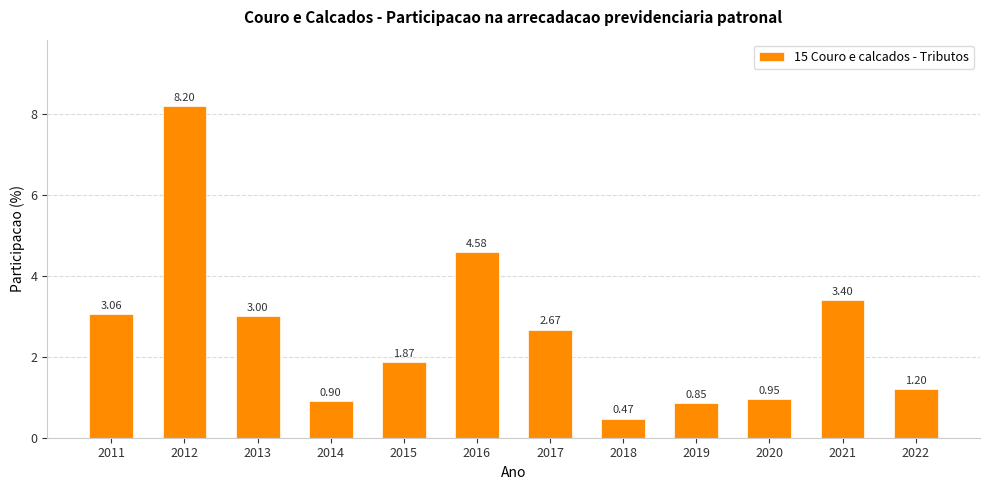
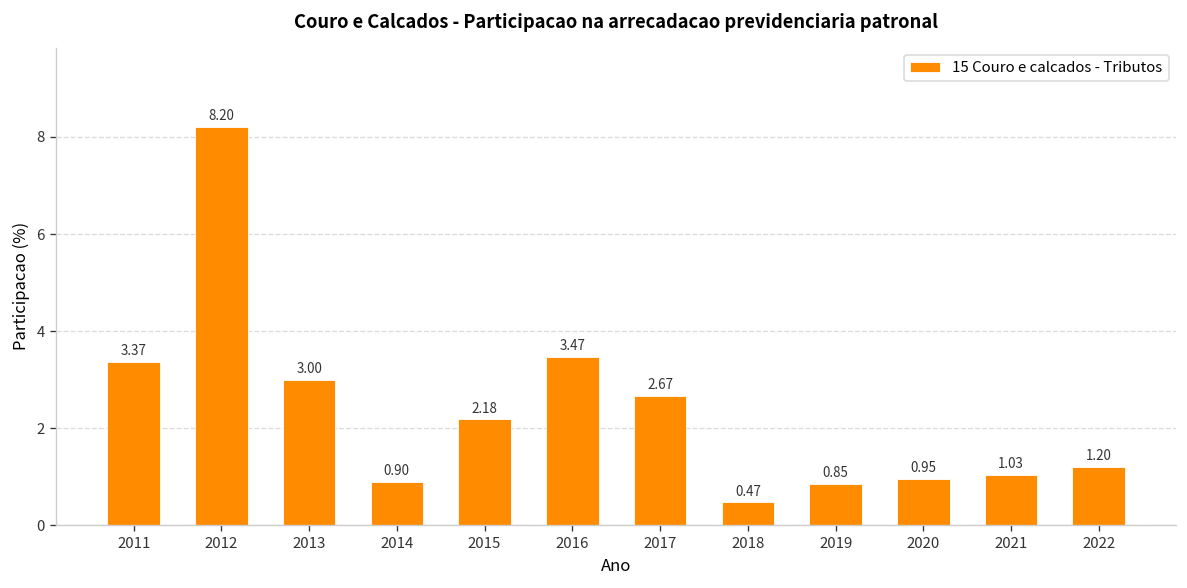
  {
-   "2011": 3.06,
+   "2011": 3.37,
    "2012": 8.20,
    "2013": 3.00,
    "2014": 0.90,
-   "2015": 1.87,
-   "2016": 4.58,
+   "2015": 2.18,
+   "2016": 3.47,
    "2017": 2.67,
    "2018": 0.47,
    "2019": 0.85,
    "2020": 0.95,
-   "2021": 3.40,
+   "2021": 1.03,
    "2022": 1.20
  }
